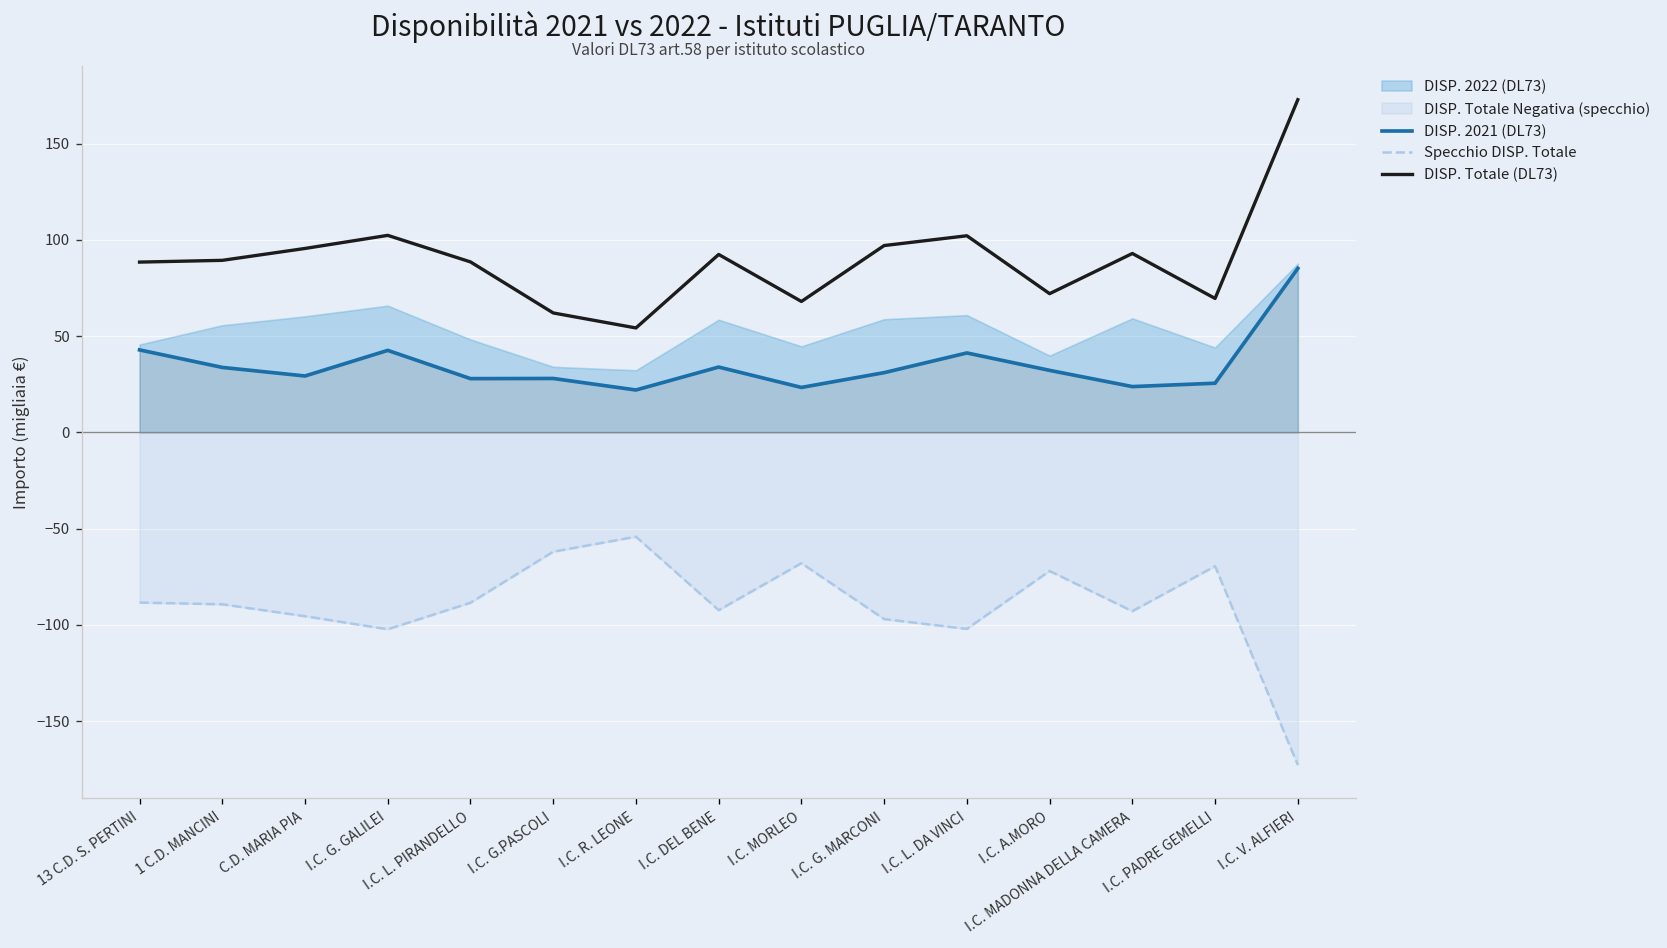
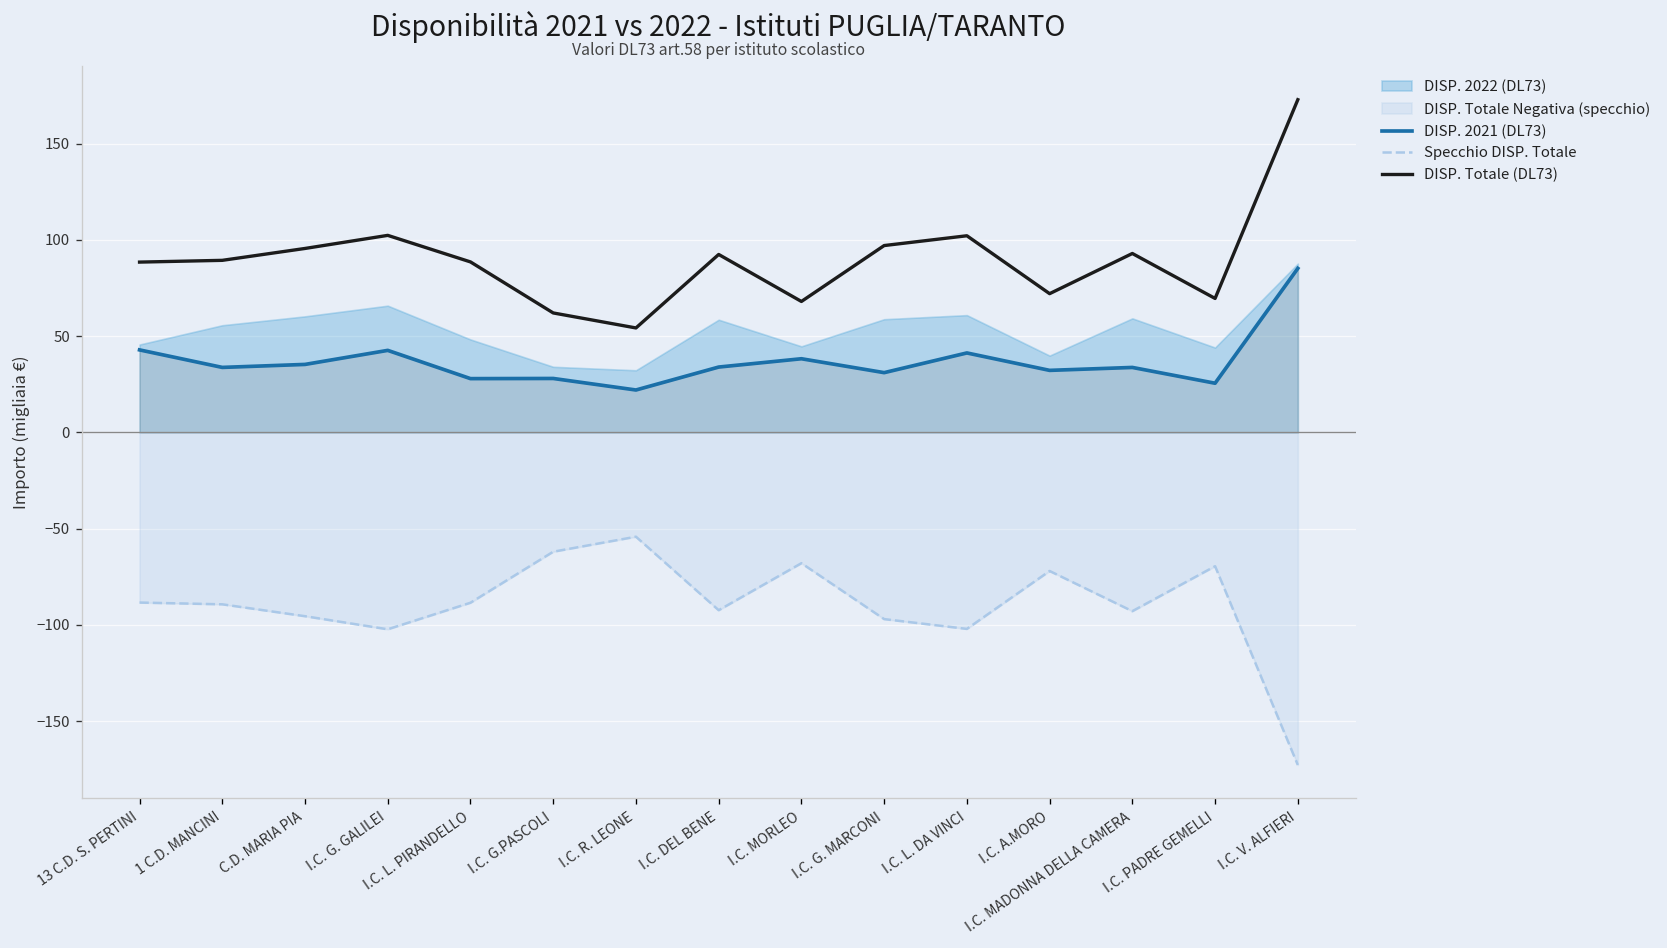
  {
    "DISP. 2021 (DL73)": {
      "13 C.D. S. PERTINI": 43,
      "1 C.D. MANCINI": 34,
-     "C.D. MARIA PIA": 29,
+     "C.D. MARIA PIA": 35,
      "I.C. G. GALILEI": 43,
      "I.C. L. PIRANDELLO": 28,
      "I.C. G.PASCOLI": 28,
      "I.C. R. LEONE": 22,
      "I.C. DEL BENE": 34,
-     "I.C. MORLEO": 23,
+     "I.C. MORLEO": 38,
      "I.C. G. MARCONI": 31,
      "I.C. L. DA VINCI": 41,
      "I.C. A.MORO": 32,
-     "I.C. MADONNA DELLA CAMERA": 24,
+     "I.C. MADONNA DELLA CAMERA": 34,
      "I.C. PADRE GEMELLI": 26,
      "I.C. V. ALFIERI": 85
    },
    "DISP. Totale (DL73)": {
      "13 C.D. S. PERTINI": 88,
      "1 C.D. MANCINI": 89,
      "C.D. MARIA PIA": 96,
      "I.C. G. GALILEI": 102,
      "I.C. L. PIRANDELLO": 89,
      "I.C. G.PASCOLI": 62,
      "I.C. R. LEONE": 54,
      "I.C. DEL BENE": 92,
      "I.C. MORLEO": 68,
      "I.C. G. MARCONI": 97,
      "I.C. L. DA VINCI": 102,
      "I.C. A.MORO": 72,
      "I.C. MADONNA DELLA CAMERA": 93,
      "I.C. PADRE GEMELLI": 70,
      "I.C. V. ALFIERI": 173
    }
  }
